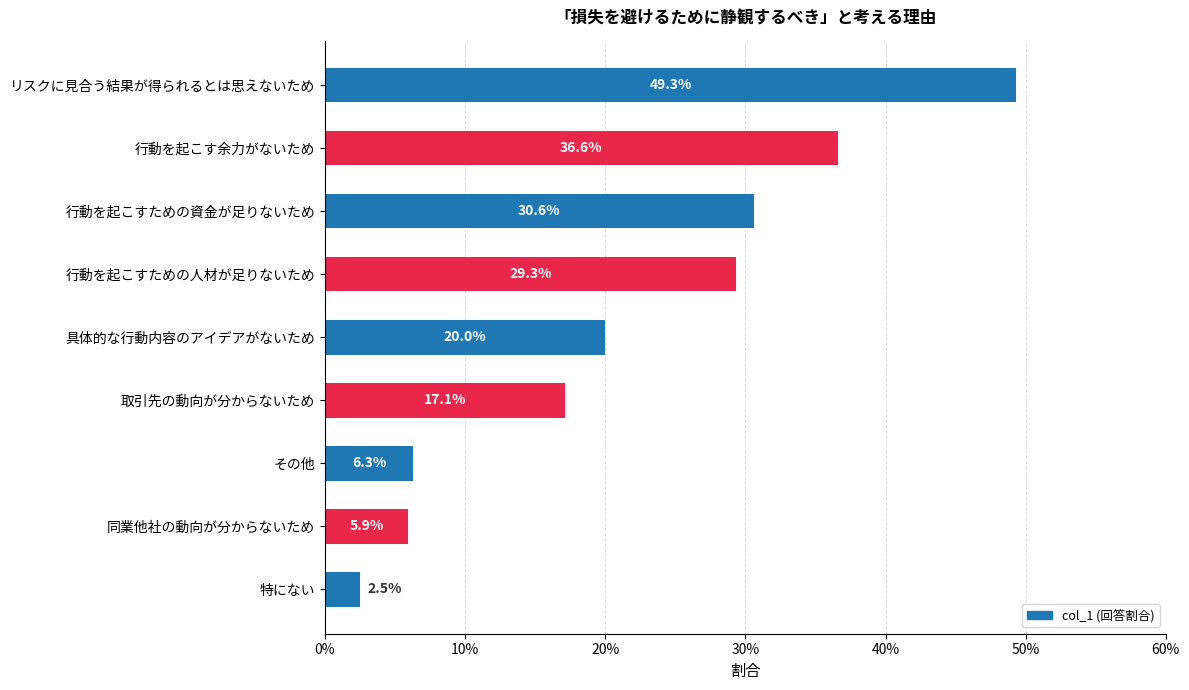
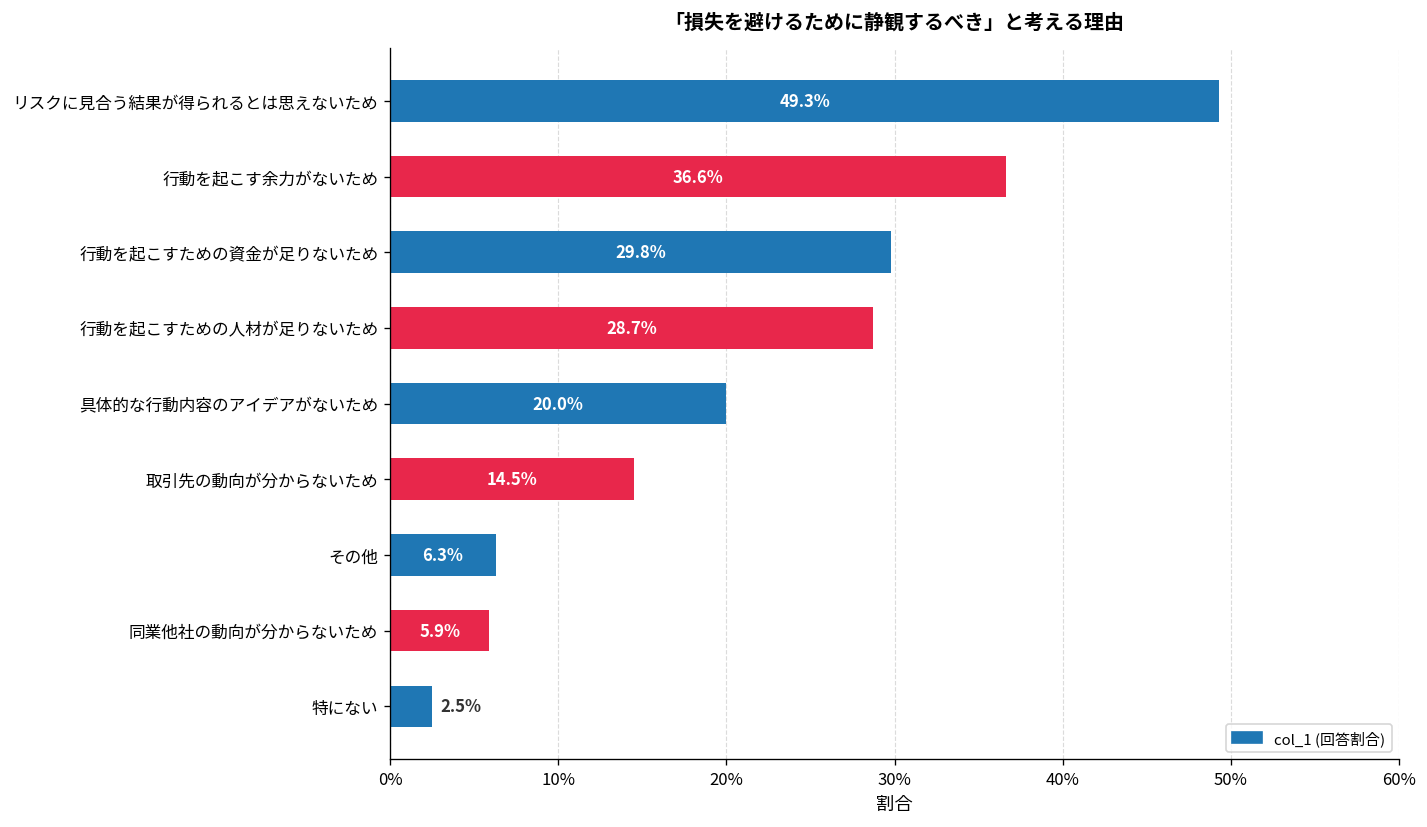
  {
    "リスクに見合う結果が得られるとは思えないため": "49.3%",
    "行動を起こす余力がないため": "36.6%",
-   "行動を起こすための資金が足りないため": "30.6%",
-   "行動を起こすための人材が足りないため": "29.3%",
+   "行動を起こすための資金が足りないため": "29.8%",
+   "行動を起こすための人材が足りないため": "28.7%",
    "具体的な行動内容のアイデアがないため": "20.0%",
-   "取引先の動向が分からないため": "17.1%",
+   "取引先の動向が分からないため": "14.5%",
    "その他": "6.3%",
    "同業他社の動向が分からないため": "5.9%",
    "特にない": "2.5%"
  }
